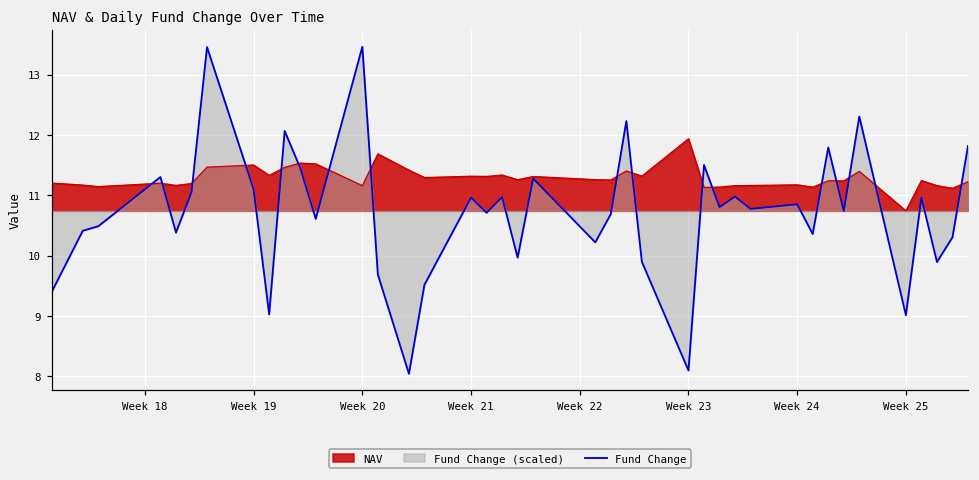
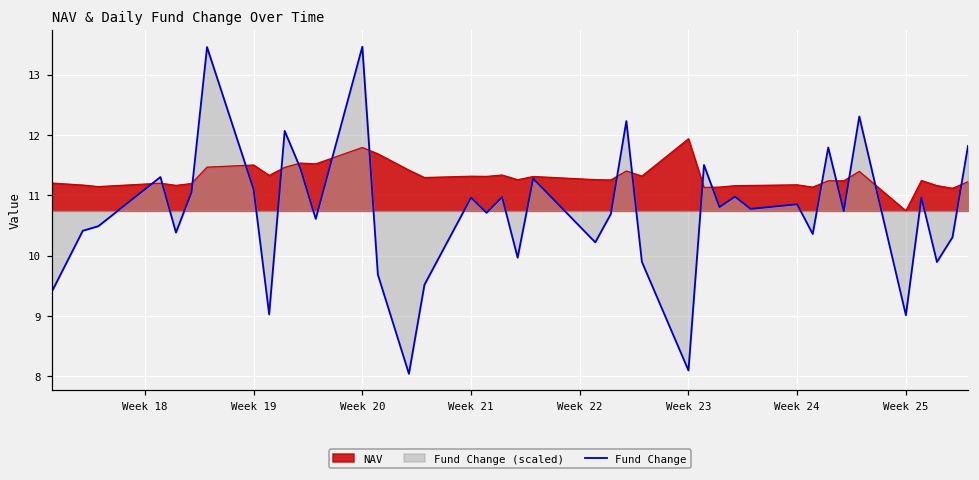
  {
    "NAV": {
      "Week 19": 11.5,
-     "Week 20": 11.2,
+     "Week 20": 11.8,
      "Week 21": 11.3,
      "Week 23": 11.9,
      "Week 24": 11.2
    },
    "Fund Change": {
      "Week 23": 8.1,
      "Week 25": 9.0
    }
  }
